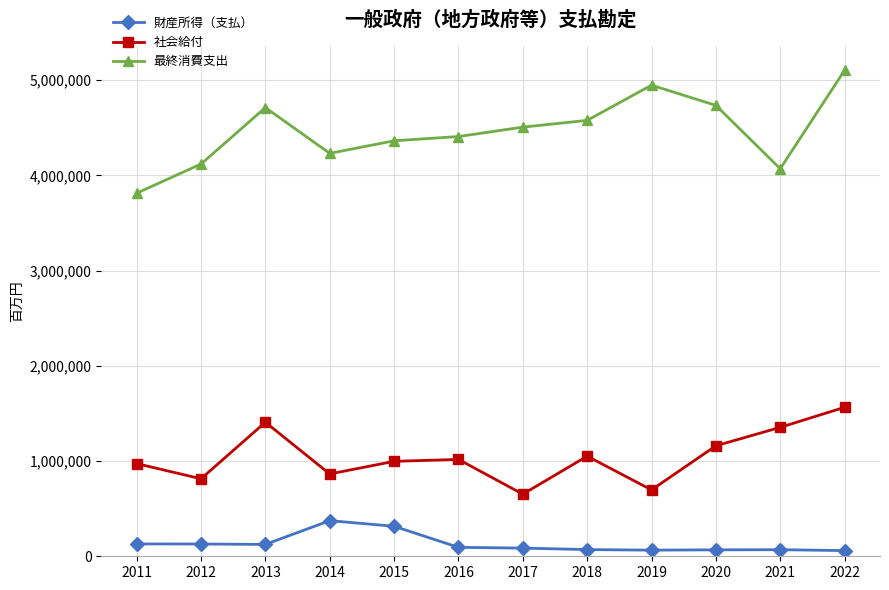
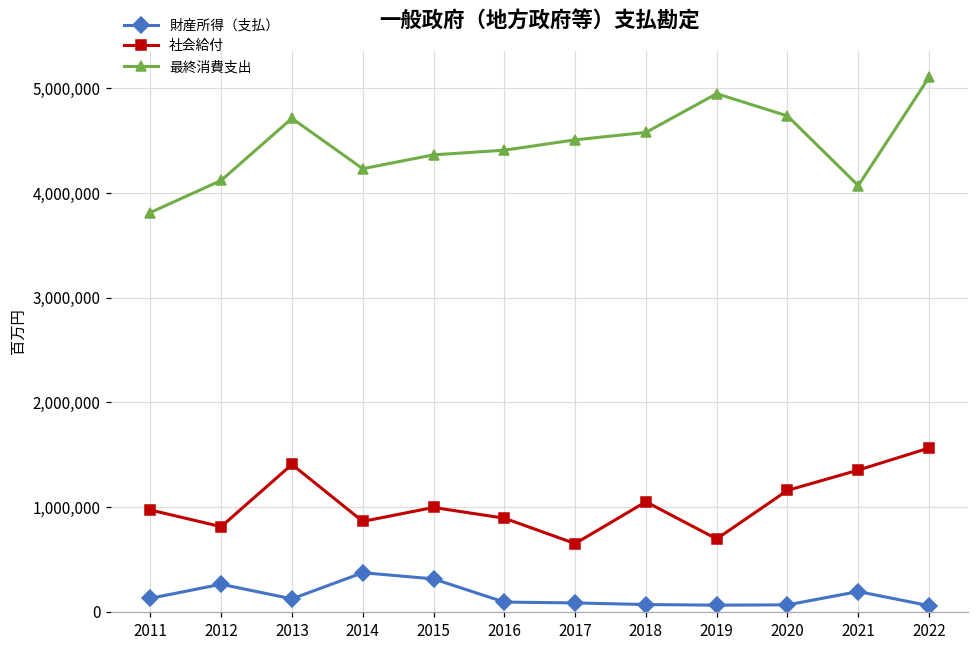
  {
    "財産所得（支払）": {
      "2011": "100,000",
-     "2012": "100,000",
+     "2012": "300,000",
      "2013": "100,000",
      "2014": "400,000",
      "2015": "300,000",
      "2016": "100,000",
      "2017": "100,000",
      "2018": "100,000",
      "2019": "100,000",
      "2020": "100,000",
-     "2021": "100,000",
+     "2021": "200,000",
      "2022": "100,000"
    },
    "社会給付": {
      "2011": "1,000,000",
      "2012": "800,000",
      "2013": "1,400,000",
      "2014": "900,000",
      "2015": "1,000,000",
-     "2016": "1,000,000",
+     "2016": "900,000",
      "2017": "700,000",
      "2018": "1,100,000",
      "2019": "700,000",
      "2020": "1,200,000",
      "2021": "1,400,000",
      "2022": "1,600,000"
    },
    "最終消費支出": {
      "2011": "3,800,000",
      "2012": "4,100,000",
      "2013": "4,700,000",
      "2014": "4,200,000",
      "2015": "4,400,000",
      "2016": "4,400,000",
      "2017": "4,500,000",
      "2018": "4,600,000",
      "2019": "4,900,000",
      "2020": "4,700,000",
      "2021": "4,100,000",
      "2022": "5,100,000"
    }
  }
